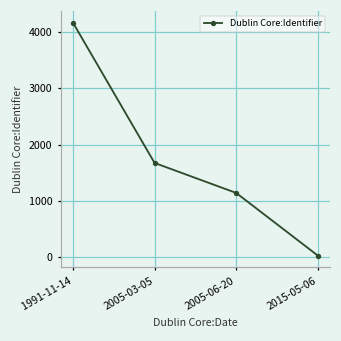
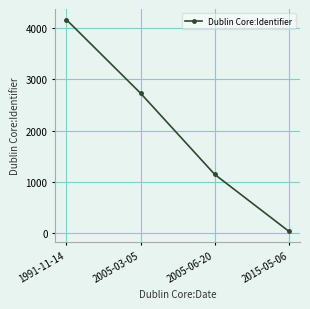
  {
    "1991-11-14": 4200,
-   "2005-03-05": 1700,
+   "2005-03-05": 2700,
    "2005-06-20": 1100,
    "2015-05-06": 0
  }
